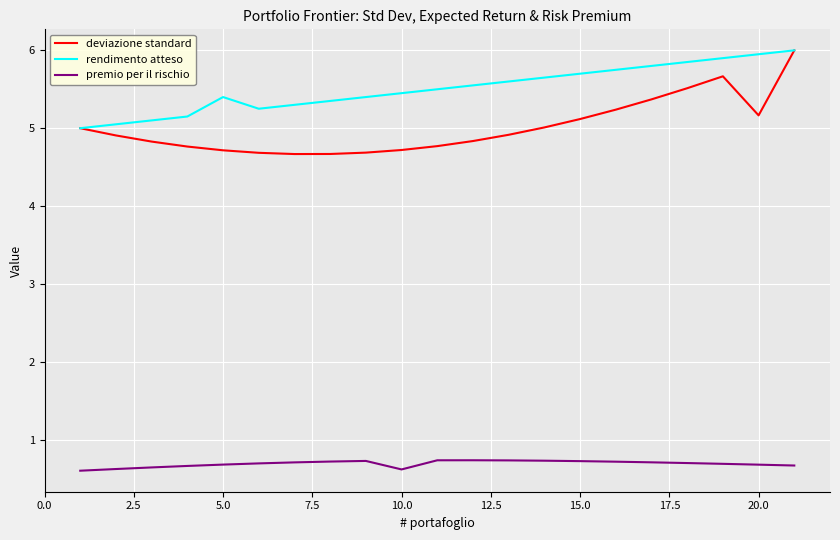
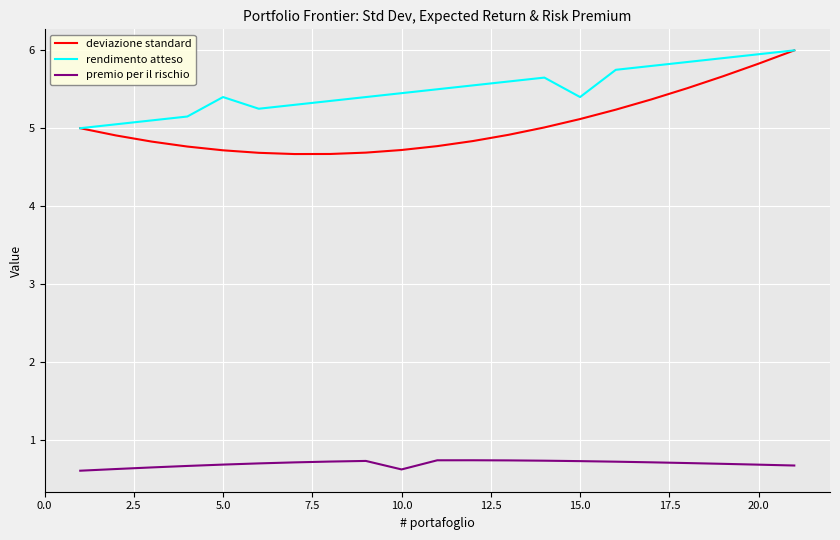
  {
    "deviazione standard": {
      "5.0": 4.7,
      "10.0": 4.7,
      "15.0": 5.1,
-     "20.0": 5.2
+     "20.0": 5.8
    },
    "rendimento atteso": {
      "5.0": 5.4,
      "10.0": 5.5,
-     "15.0": 5.7,
+     "15.0": 5.4,
      "20.0": 6.0
    },
    "premio per il rischio": {
      "5.0": 0.7,
      "10.0": 0.6,
      "15.0": 0.7,
      "20.0": 0.7
    }
  }
